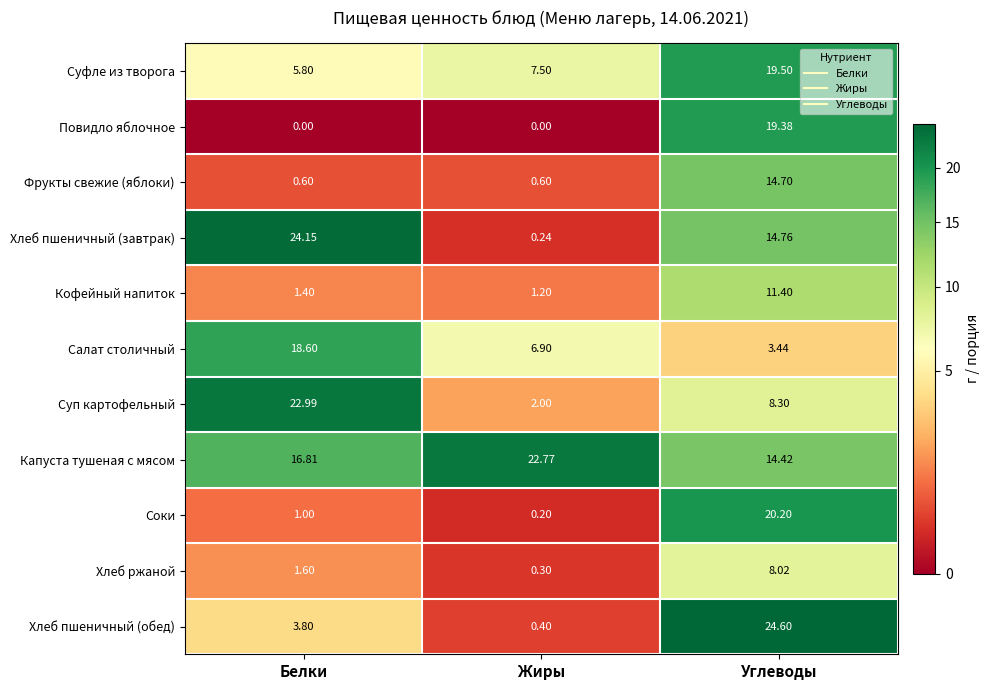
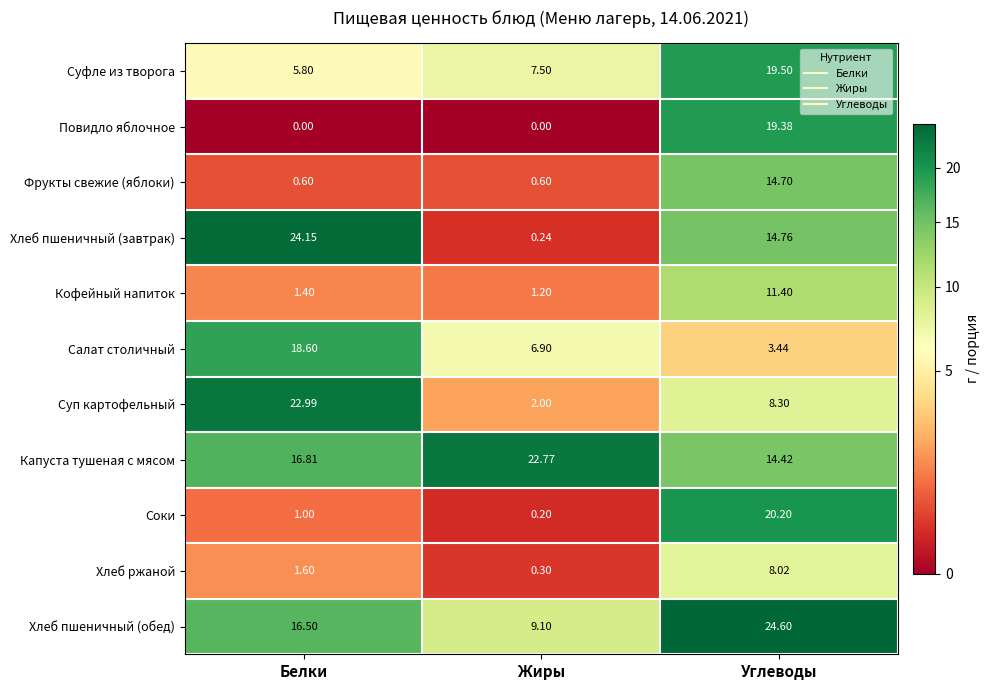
  {
    "Суфле из творога": {
      "Белки": 5.80,
      "Жиры": 7.50,
      "Углеводы": 19.50
    },
    "Повидло яблочное": {
      "Белки": 0.00,
      "Жиры": 0.00,
      "Углеводы": 19.38
    },
    "Фрукты свежие (яблоки)": {
      "Белки": 0.60,
      "Жиры": 0.60,
      "Углеводы": 14.70
    },
    "Хлеб пшеничный (завтрак)": {
      "Белки": 24.15,
      "Жиры": 0.24,
      "Углеводы": 14.76
    },
    "Кофейный напиток": {
      "Белки": 1.40,
      "Жиры": 1.20,
      "Углеводы": 11.40
    },
    "Салат столичный": {
      "Белки": 18.60,
      "Жиры": 6.90,
      "Углеводы": 3.44
    },
    "Суп картофельный": {
      "Белки": 22.99,
      "Жиры": 2.00,
      "Углеводы": 8.30
    },
    "Капуста тушеная с мясом": {
      "Белки": 16.81,
      "Жиры": 22.77,
      "Углеводы": 14.42
    },
    "Соки": {
      "Белки": 1.00,
      "Жиры": 0.20,
      "Углеводы": 20.20
    },
    "Хлеб ржаной": {
      "Белки": 1.60,
      "Жиры": 0.30,
      "Углеводы": 8.02
    },
    "Хлеб пшеничный (обед)": {
-     "Белки": 3.80,
-     "Жиры": 0.40,
+     "Белки": 16.50,
+     "Жиры": 9.10,
      "Углеводы": 24.60
    }
  }
